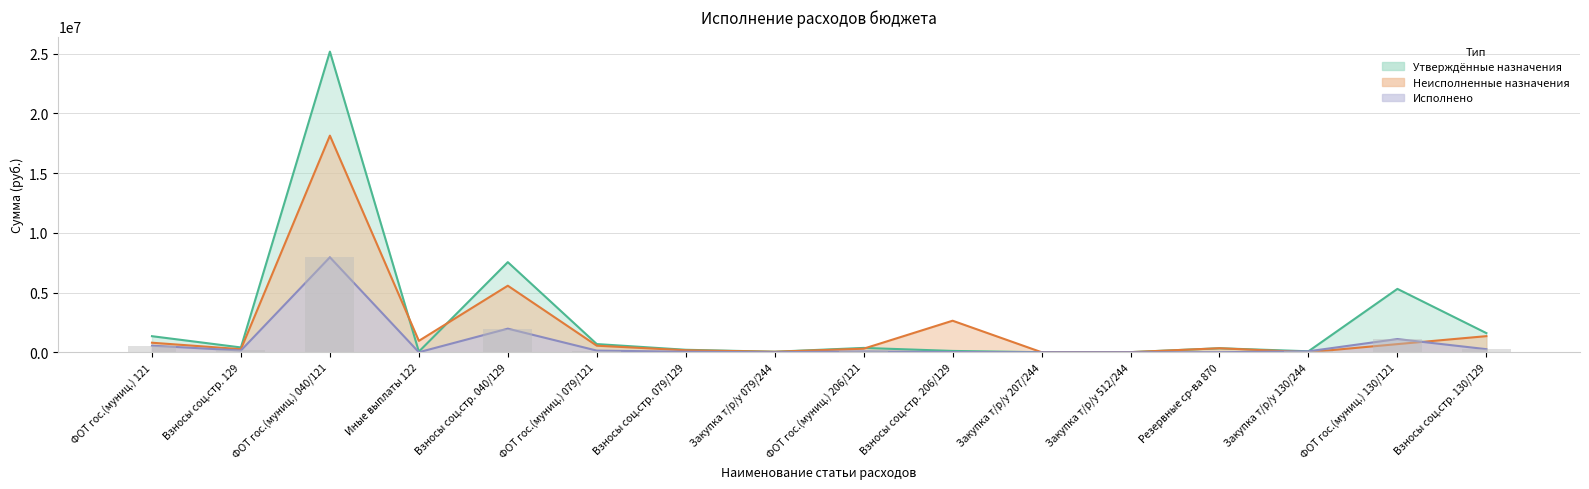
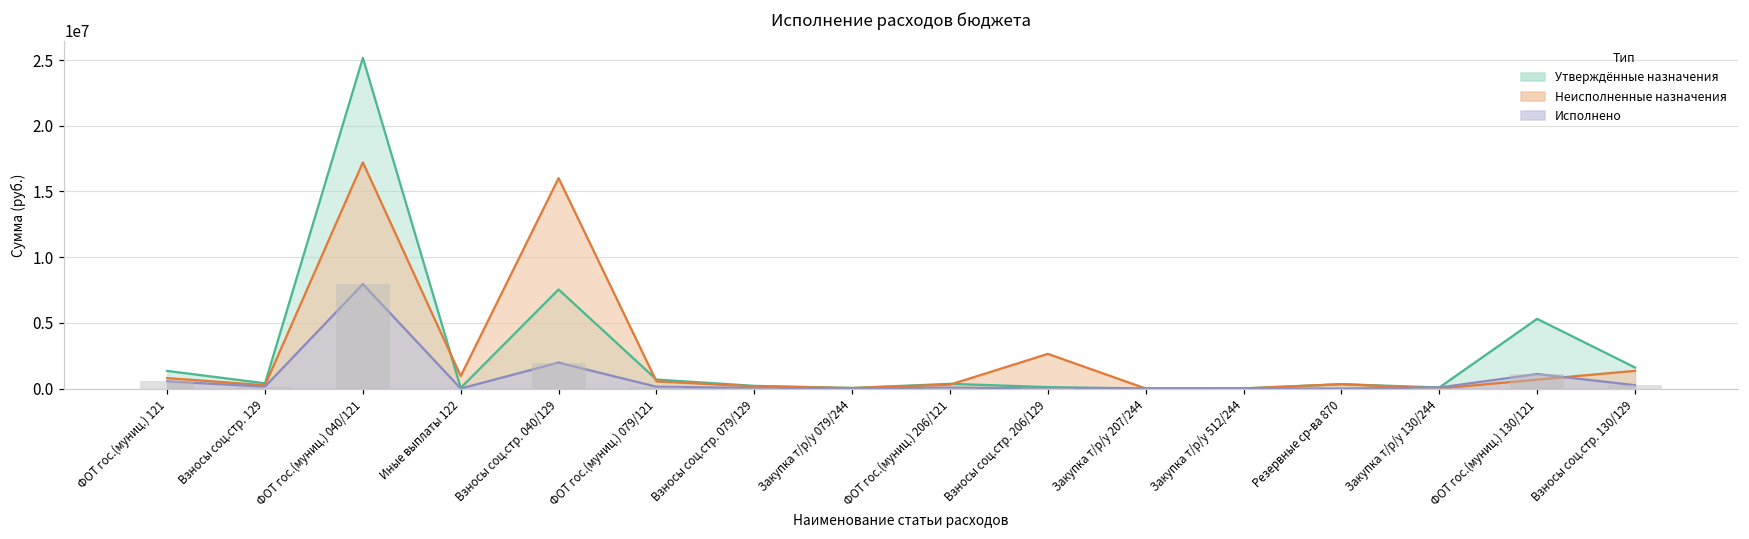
  {
    "Неисполненные назначения": {
      "ФОТ гос.(муниц.) 121": 800000,
-     "ФОТ гос.(муниц.) 040/121": 18100000,
+     "ФОТ гос.(муниц.) 040/121": 17200000,
      "Иные выплаты 122": 1000000,
-     "Взносы соц.стр. 040/129": 5600000,
+     "Взносы соц.стр. 040/129": 16000000,
      "Взносы соц.стр. 206/129": 2600000,
      "ФОТ гос.(муниц.) 130/121": 700000,
      "Взносы соц.стр. 130/129": 1300000
    }
  }
